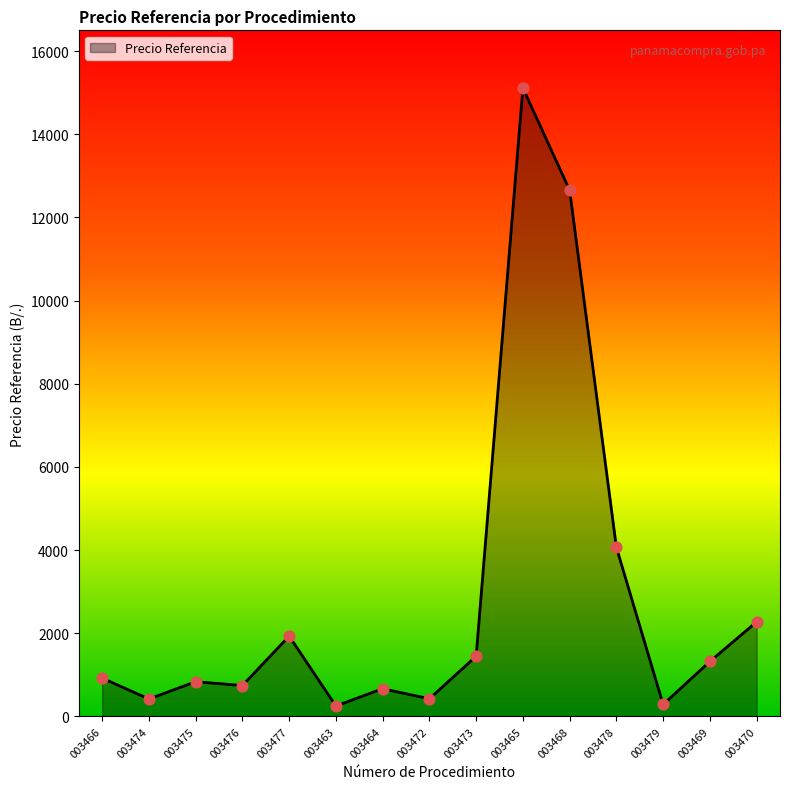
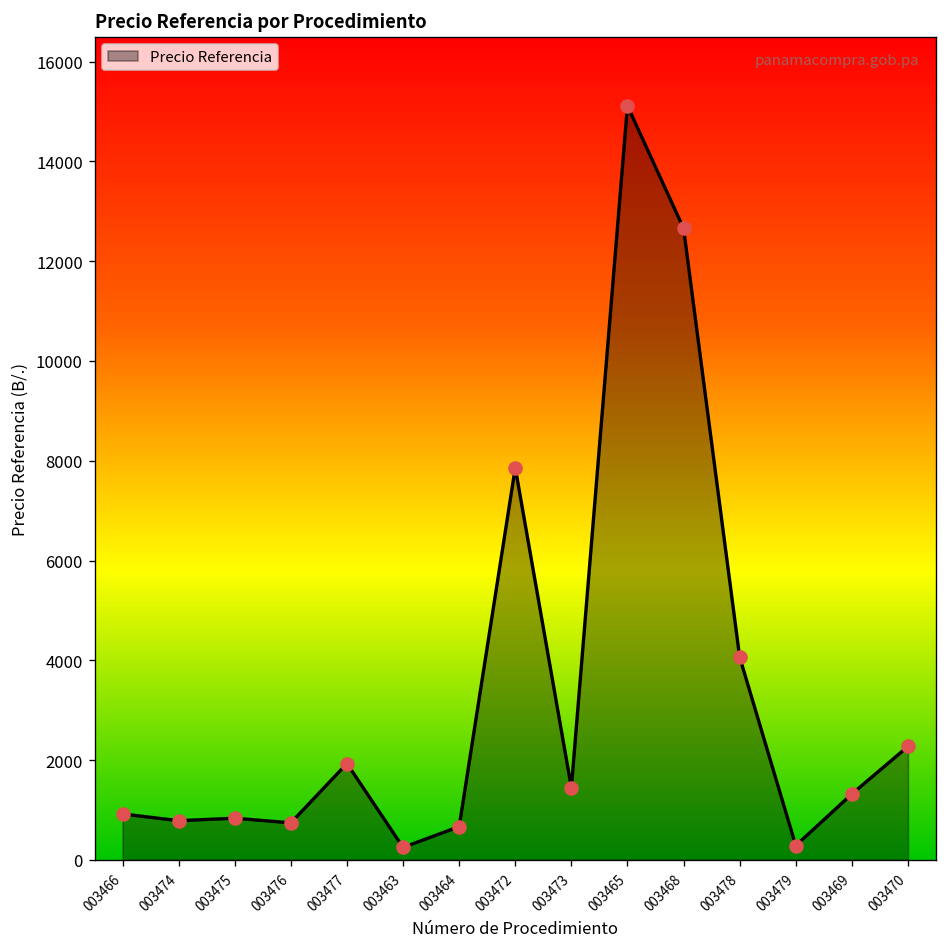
  {
    "003466": 900,
-   "003474": 400,
+   "003474": 800,
    "003475": 800,
    "003476": 700,
    "003477": 1900,
    "003463": 300,
    "003464": 700,
-   "003472": 400,
+   "003472": 7900,
    "003473": 1400,
    "003465": 15100,
    "003468": 12700,
    "003478": 4100,
    "003479": 300,
    "003469": 1300,
    "003470": 2300
  }
